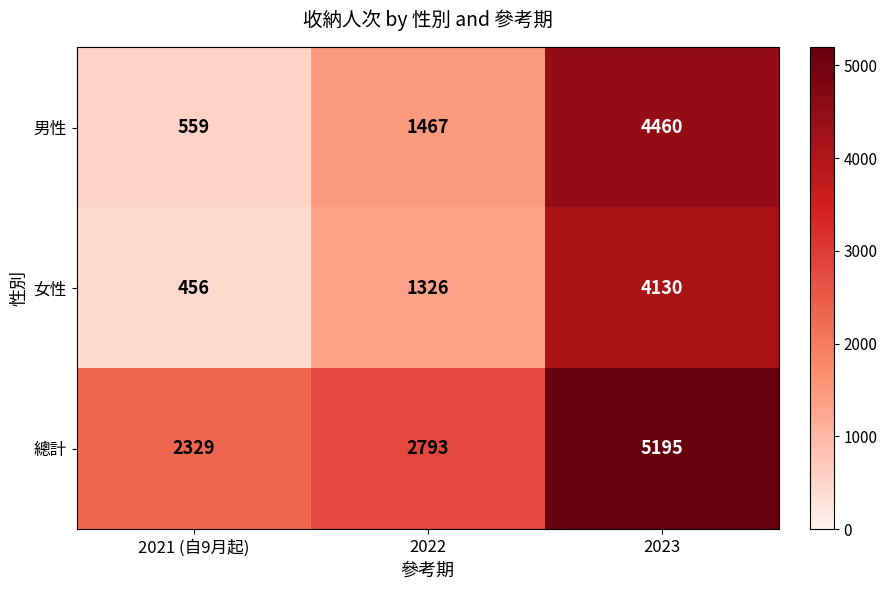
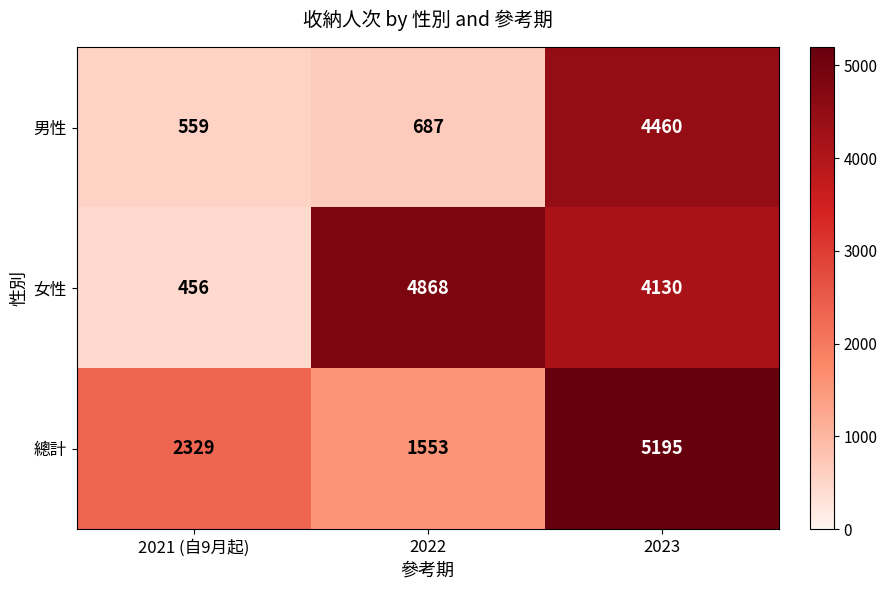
  {
    "男性": {
      "2021 (自9月起)": 559,
-     "2022": 1467,
+     "2022": 687,
      "2023": 4460
    },
    "女性": {
      "2021 (自9月起)": 456,
-     "2022": 1326,
+     "2022": 4868,
      "2023": 4130
    },
    "總計": {
      "2021 (自9月起)": 2329,
-     "2022": 2793,
+     "2022": 1553,
      "2023": 5195
    }
  }
